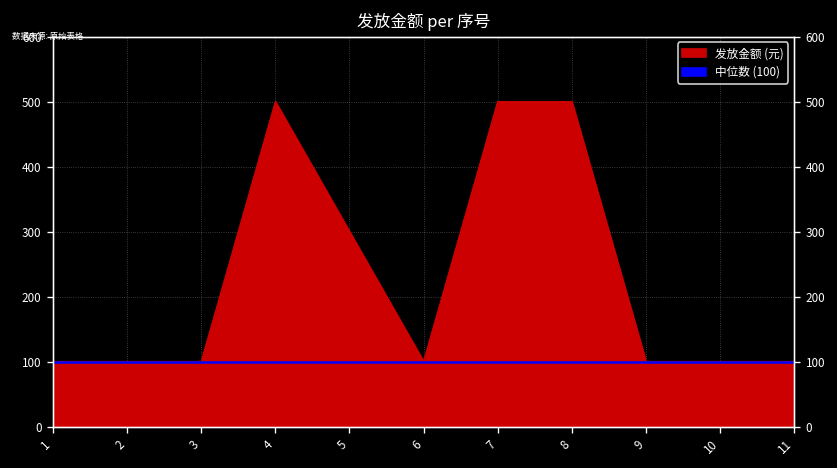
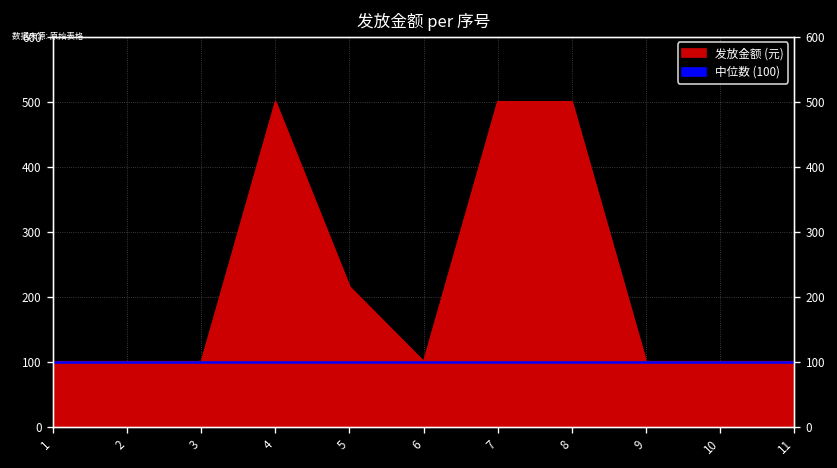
  {
    "1": 100,
    "2": 100,
    "3": 100,
    "4": 500,
-   "5": 300,
+   "5": 220,
    "6": 100,
    "7": 500,
    "8": 500,
    "9": 100,
    "10": 100,
    "11": 100
  }
